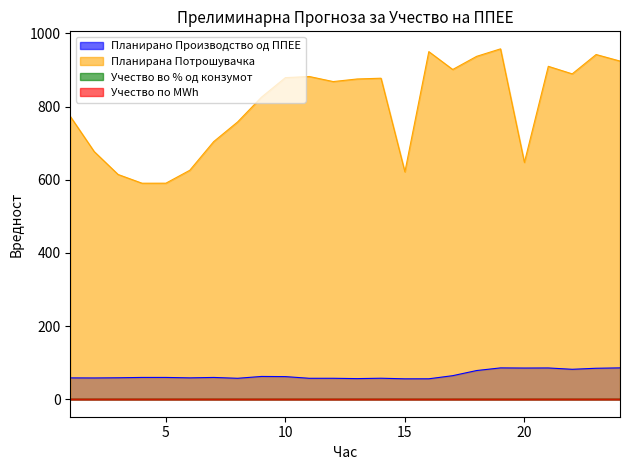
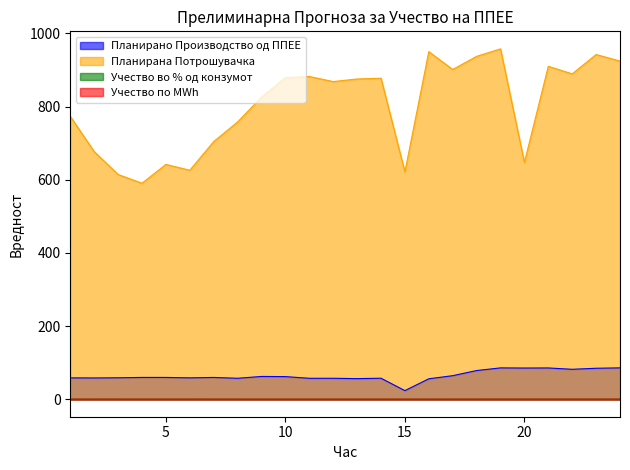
  {
    "Планирано Производство од ППЕЕ": {
      "5": 60,
      "10": 60,
-     "15": 60,
+     "15": 20,
      "20": 90
    },
    "Планирана Потрошувачка": {
-     "5": 590,
+     "5": 640,
      "15": 620,
      "20": 650
    },
    "Учество по MWh": {
      "5": 0,
      "10": 0,
      "15": 0,
      "20": 0
    }
  }
